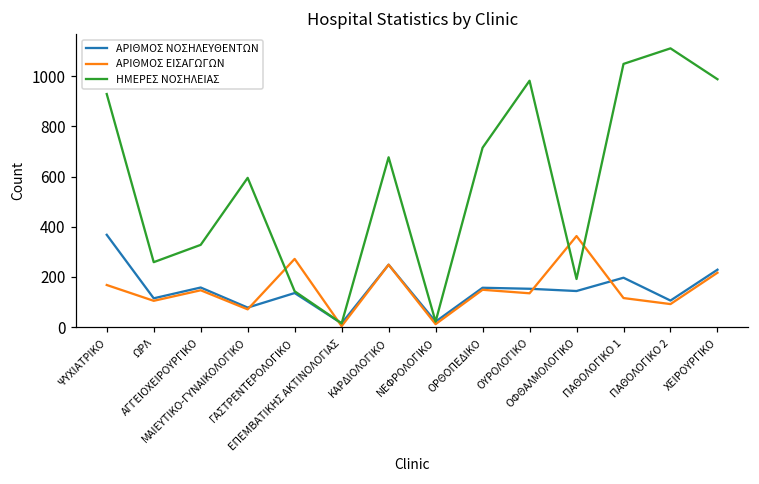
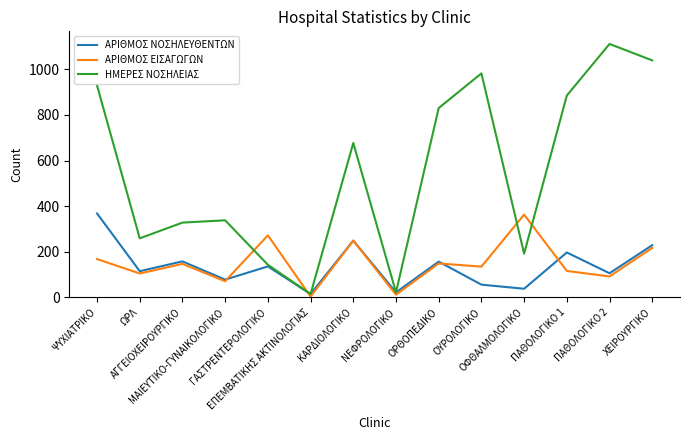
  {
    "ΑΡΙΘΜΟΣ ΝΟΣΗΛΕΥΘΕΝΤΩΝ": {
      "ΨΥΧΙΑΤΡΙΚΟ": 370,
-     "ΟΥΡΟΛΟΓΙΚΟ": 150,
-     "ΟΦΘΑΛΜΟΛΟΓΙΚΟ": 140,
+     "ΟΥΡΟΛΟΓΙΚΟ": 60,
+     "ΟΦΘΑΛΜΟΛΟΓΙΚΟ": 40,
      "ΠΑΘΟΛΟΓΙΚΟ 1": 200,
      "ΠΑΘΟΛΟΓΙΚΟ 2": 110,
      "ΧΕΙΡΟΥΡΓΙΚΟ": 230
    },
    "ΑΡΙΘΜΟΣ ΕΙΣΑΓΩΓΩΝ": {
      "ΨΥΧΙΑΤΡΙΚΟ": 170,
      "ΓΑΣΤΡΕΝΤΕΡΟΛΟΓΙΚΟ": 270,
      "ΟΥΡΟΛΟΓΙΚΟ": 140,
      "ΟΦΘΑΛΜΟΛΟΓΙΚΟ": 360,
      "ΠΑΘΟΛΟΓΙΚΟ 1": 120,
      "ΠΑΘΟΛΟΓΙΚΟ 2": 90,
      "ΧΕΙΡΟΥΡΓΙΚΟ": 220
    },
    "ΗΜΕΡΕΣ ΝΟΣΗΛΕΙΑΣ": {
      "ΨΥΧΙΑΤΡΙΚΟ": 930,
      "ΩΡΛ": 260,
      "ΑΓΓΕΙΟΧΕΙΡΟΥΡΓΙΚΟ": 330,
-     "ΜΑΙΕΥΤΙΚΟ-ΓΥΝΑΙΚΟΛΟΓΙΚΟ": 600,
+     "ΜΑΙΕΥΤΙΚΟ-ΓΥΝΑΙΚΟΛΟΓΙΚΟ": 340,
      "ΚΑΡΔΙΟΛΟΓΙΚΟ": 680,
-     "ΟΡΘΟΠΕΔΙΚΟ": 720,
+     "ΟΡΘΟΠΕΔΙΚΟ": 830,
      "ΟΥΡΟΛΟΓΙΚΟ": 980,
      "ΟΦΘΑΛΜΟΛΟΓΙΚΟ": 190,
-     "ΠΑΘΟΛΟΓΙΚΟ 1": 1050,
+     "ΠΑΘΟΛΟΓΙΚΟ 1": 890,
      "ΠΑΘΟΛΟΓΙΚΟ 2": 1110,
-     "ΧΕΙΡΟΥΡΓΙΚΟ": 990
+     "ΧΕΙΡΟΥΡΓΙΚΟ": 1040
    }
  }
